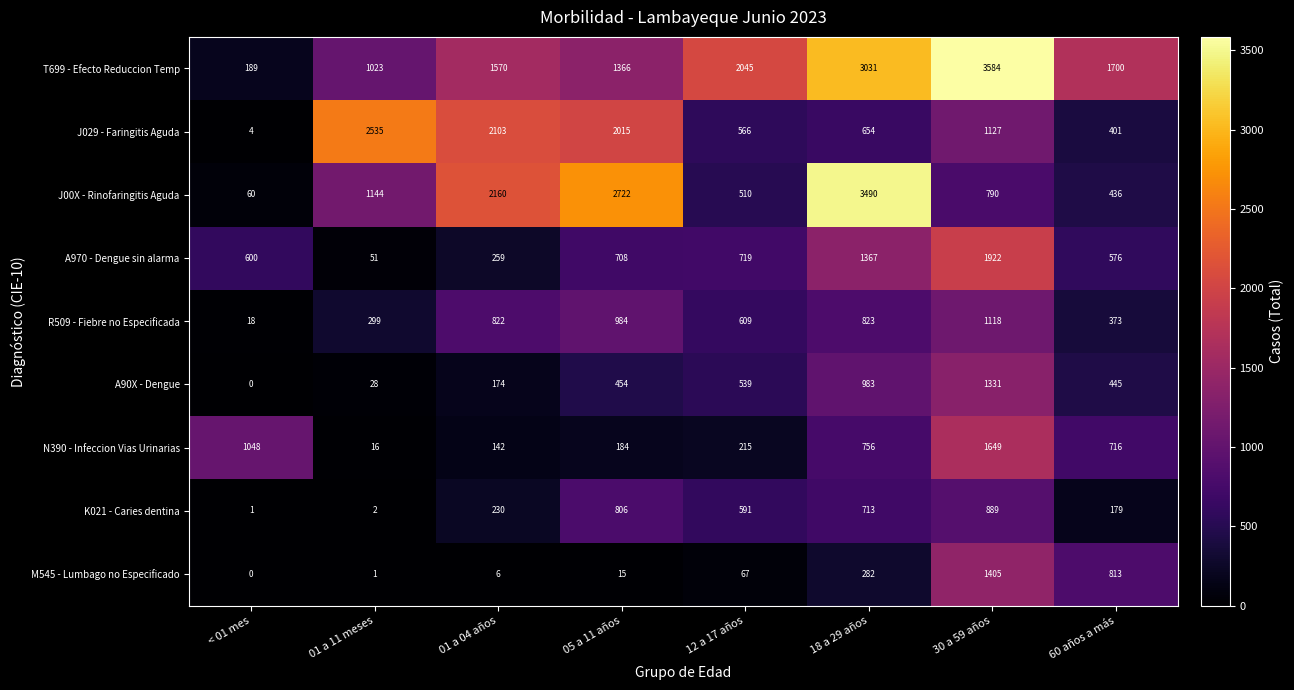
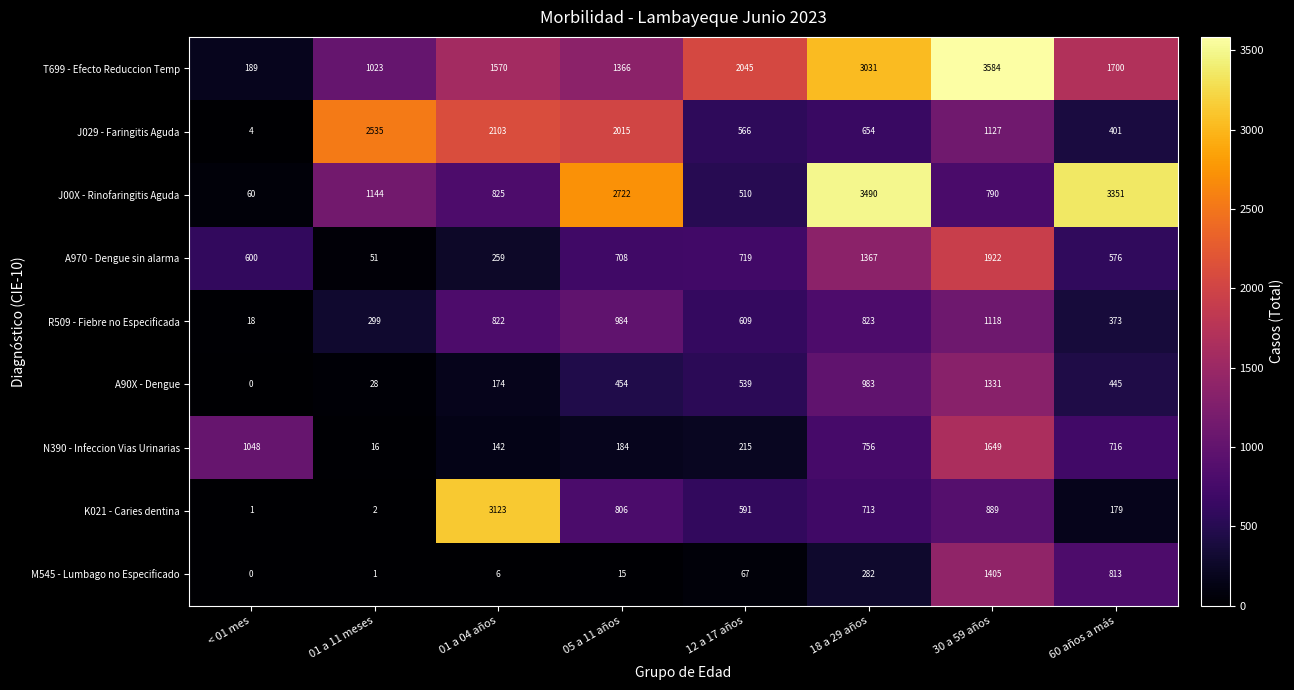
  {
    "T699 - Efecto Reduccion Temp": {
      "< 01 mes": 189,
      "01 a 11 meses": 1023,
      "01 a 04 años": 1570,
      "05 a 11 años": 1366,
      "12 a 17 años": 2045,
      "18 a 29 años": 3031,
      "30 a 59 años": 3584,
      "60 años a más": 1700
    },
    "J029 - Faringitis Aguda": {
      "< 01 mes": 4,
      "01 a 11 meses": 2535,
      "01 a 04 años": 2103,
      "05 a 11 años": 2015,
      "12 a 17 años": 566,
      "18 a 29 años": 654,
      "30 a 59 años": 1127,
      "60 años a más": 401
    },
    "J00X - Rinofaringitis Aguda": {
      "< 01 mes": 60,
      "01 a 11 meses": 1144,
-     "01 a 04 años": 2160,
+     "01 a 04 años": 825,
      "05 a 11 años": 2722,
      "12 a 17 años": 510,
      "18 a 29 años": 3490,
      "30 a 59 años": 790,
-     "60 años a más": 436
+     "60 años a más": 3351
    },
    "A970 - Dengue sin alarma": {
      "< 01 mes": 600,
      "01 a 11 meses": 51,
      "01 a 04 años": 259,
      "05 a 11 años": 708,
      "12 a 17 años": 719,
      "18 a 29 años": 1367,
      "30 a 59 años": 1922,
      "60 años a más": 576
    },
    "R509 - Fiebre no Especificada": {
      "< 01 mes": 18,
      "01 a 11 meses": 299,
      "01 a 04 años": 822,
      "05 a 11 años": 984,
      "12 a 17 años": 609,
      "18 a 29 años": 823,
      "30 a 59 años": 1118,
      "60 años a más": 373
    },
    "A90X - Dengue": {
      "< 01 mes": 0,
      "01 a 11 meses": 28,
      "01 a 04 años": 174,
      "05 a 11 años": 454,
      "12 a 17 años": 539,
      "18 a 29 años": 983,
      "30 a 59 años": 1331,
      "60 años a más": 445
    },
    "N390 - Infeccion Vias Urinarias": {
      "< 01 mes": 1048,
      "01 a 11 meses": 16,
      "01 a 04 años": 142,
      "05 a 11 años": 184,
      "12 a 17 años": 215,
      "18 a 29 años": 756,
      "30 a 59 años": 1649,
      "60 años a más": 716
    },
    "K021 - Caries dentina": {
      "< 01 mes": 1,
      "01 a 11 meses": 2,
-     "01 a 04 años": 230,
+     "01 a 04 años": 3123,
      "05 a 11 años": 806,
      "12 a 17 años": 591,
      "18 a 29 años": 713,
      "30 a 59 años": 889,
      "60 años a más": 179
    },
    "M545 - Lumbago no Especificado": {
      "< 01 mes": 0,
      "01 a 11 meses": 1,
      "01 a 04 años": 6,
      "05 a 11 años": 15,
      "12 a 17 años": 67,
      "18 a 29 años": 282,
      "30 a 59 años": 1405,
      "60 años a más": 813
    }
  }
